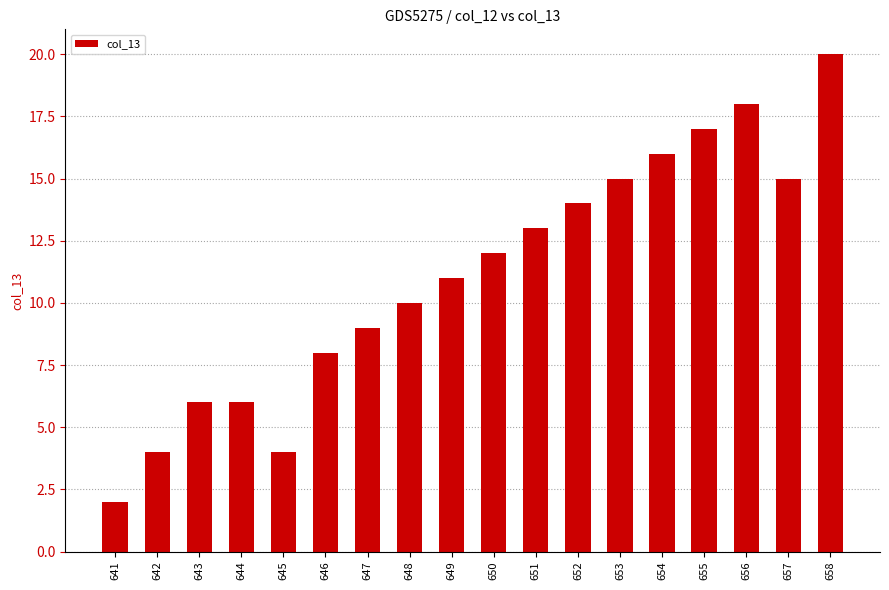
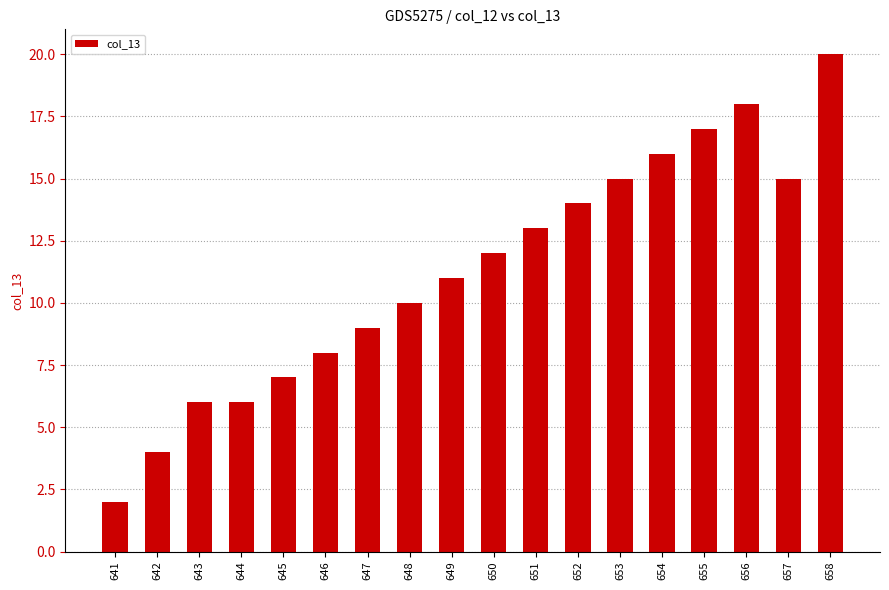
  {
    "641": 2,
    "642": 4,
    "643": 6,
    "644": 6,
-   "645": 4,
+   "645": 7,
    "646": 8,
    "647": 9,
    "648": 10,
    "649": 11,
    "650": 12,
    "651": 13,
    "652": 14,
    "653": 15,
    "654": 16,
    "655": 17,
    "656": 18,
    "657": 15,
    "658": 20
  }
